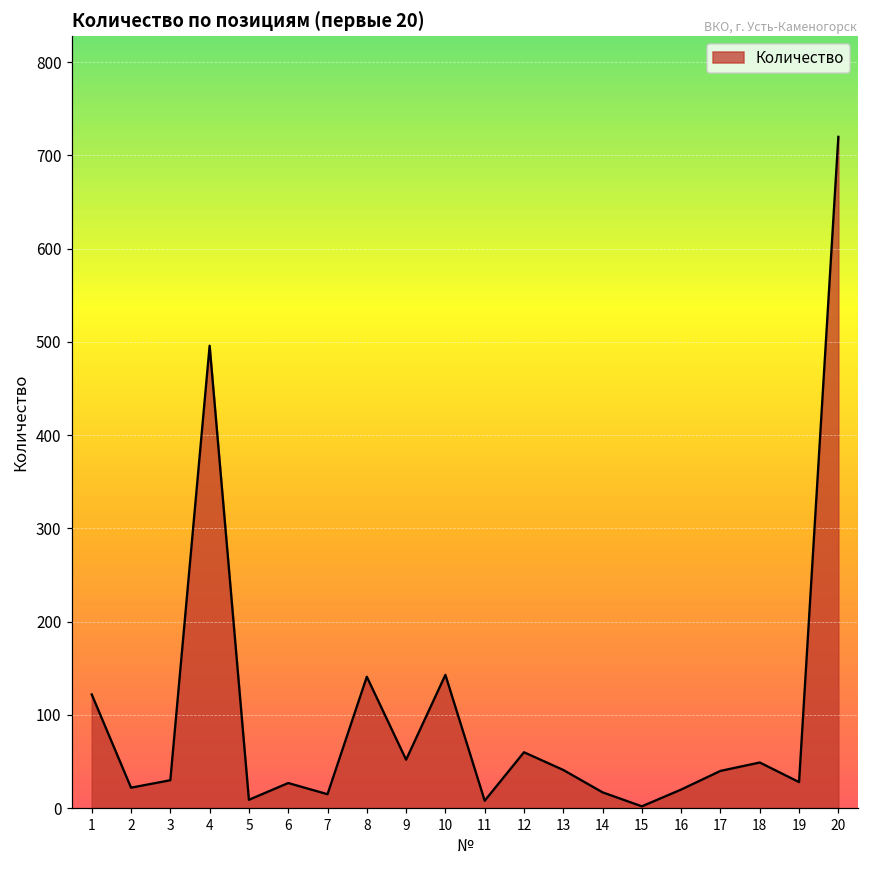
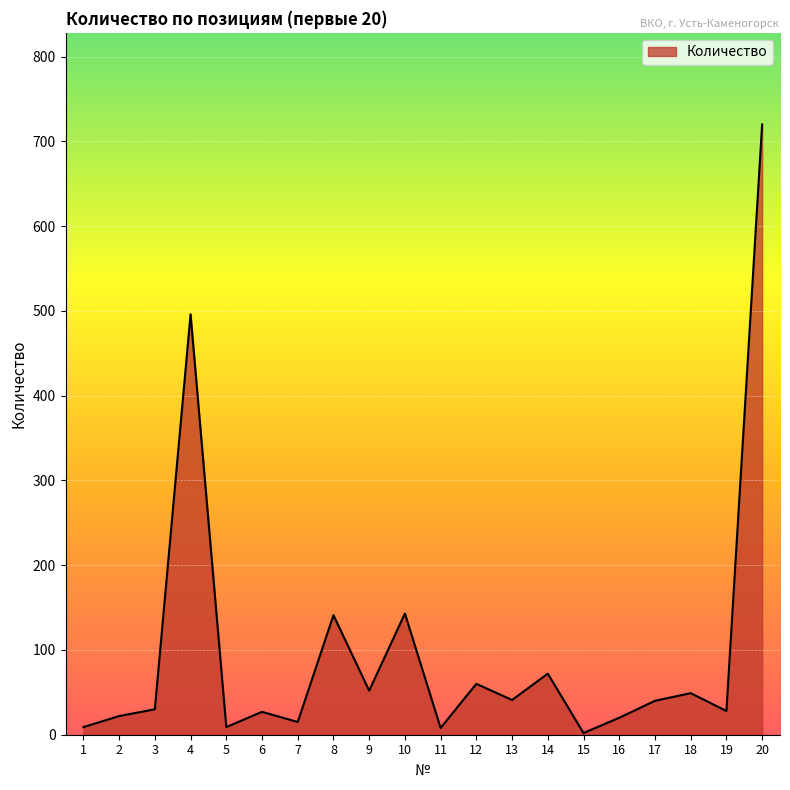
  {
-   "1": 120,
+   "1": 10,
    "2": 20,
    "3": 30,
    "4": 500,
    "5": 10,
    "6": 30,
    "7": 20,
    "8": 140,
    "9": 50,
    "10": 140,
    "11": 10,
    "12": 60,
    "13": 40,
-   "14": 20,
+   "14": 70,
    "15": 0,
    "16": 20,
    "17": 40,
    "18": 50,
    "19": 30,
    "20": 720
  }
